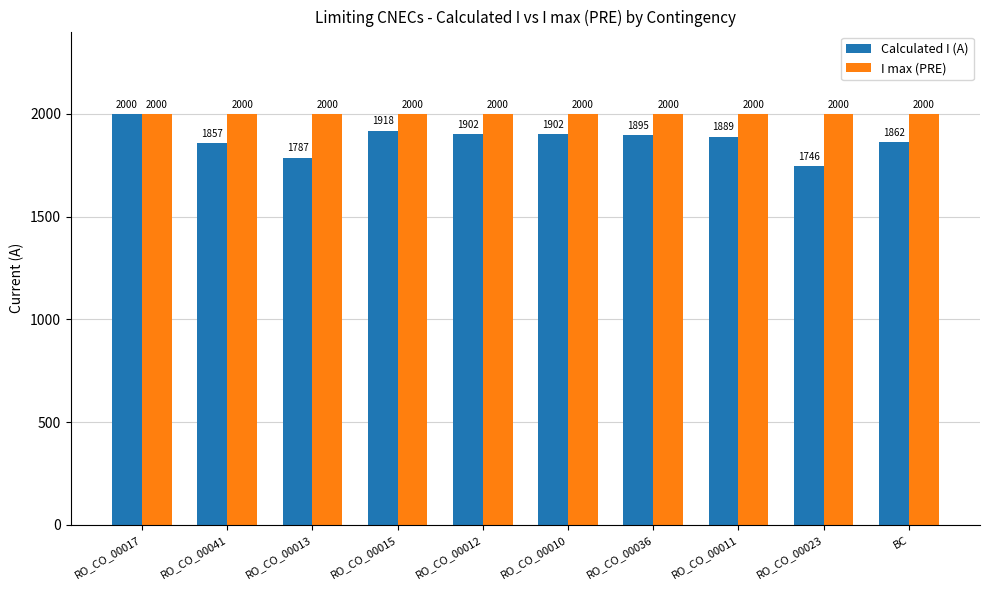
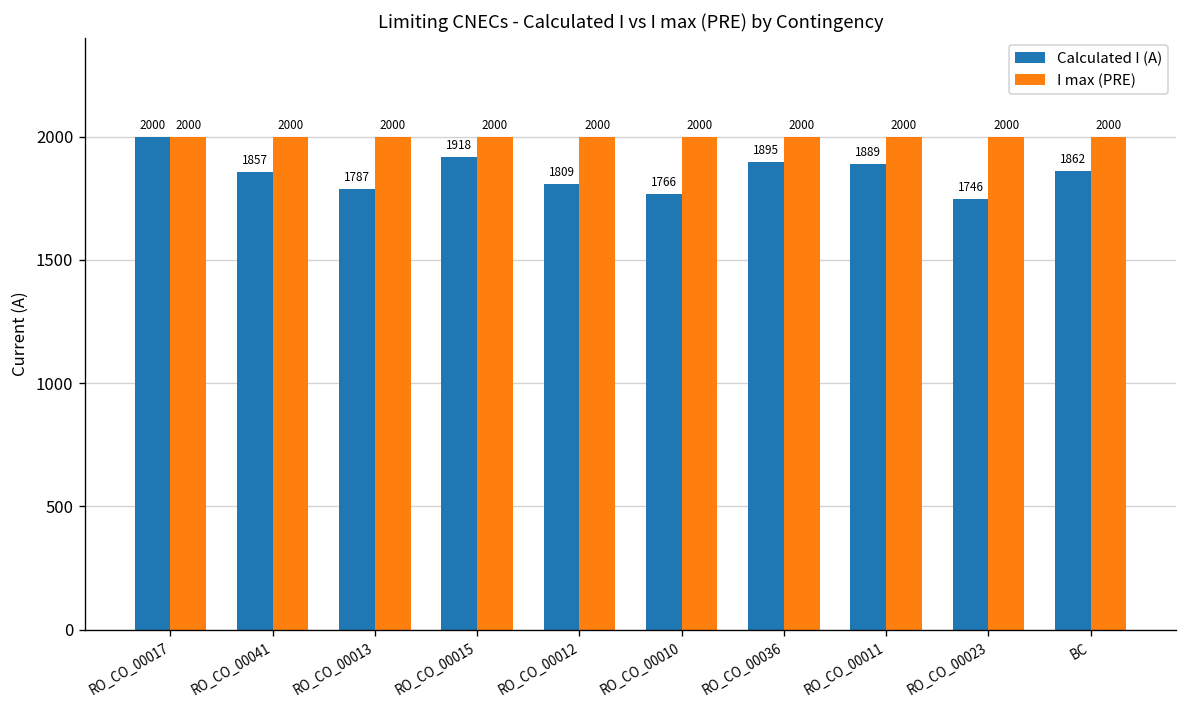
  {
    "Calculated I (A)": {
      "RO_CO_00017": 2000,
      "RO_CO_00041": 1857,
      "RO_CO_00013": 1787,
      "RO_CO_00015": 1918,
-     "RO_CO_00012": 1902,
-     "RO_CO_00010": 1902,
+     "RO_CO_00012": 1809,
+     "RO_CO_00010": 1766,
      "RO_CO_00036": 1895,
      "RO_CO_00011": 1889,
      "RO_CO_00023": 1746,
      "BC": 1862
    },
    "I max (PRE)": {
      "RO_CO_00017": 2000,
      "RO_CO_00041": 2000,
      "RO_CO_00013": 2000,
      "RO_CO_00015": 2000,
      "RO_CO_00012": 2000,
      "RO_CO_00010": 2000,
      "RO_CO_00036": 2000,
      "RO_CO_00011": 2000,
      "RO_CO_00023": 2000,
      "BC": 2000
    }
  }
